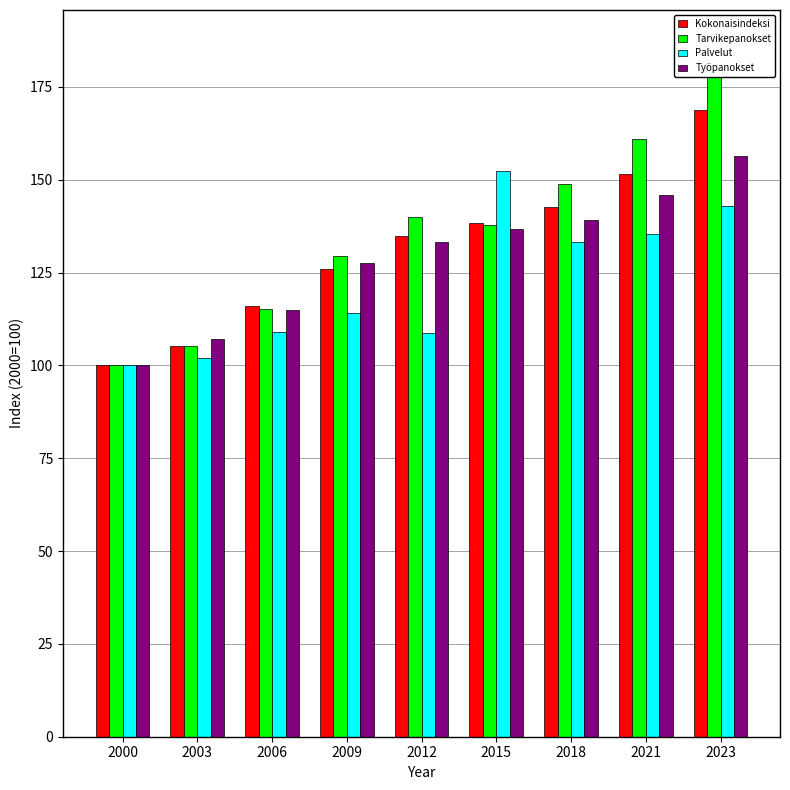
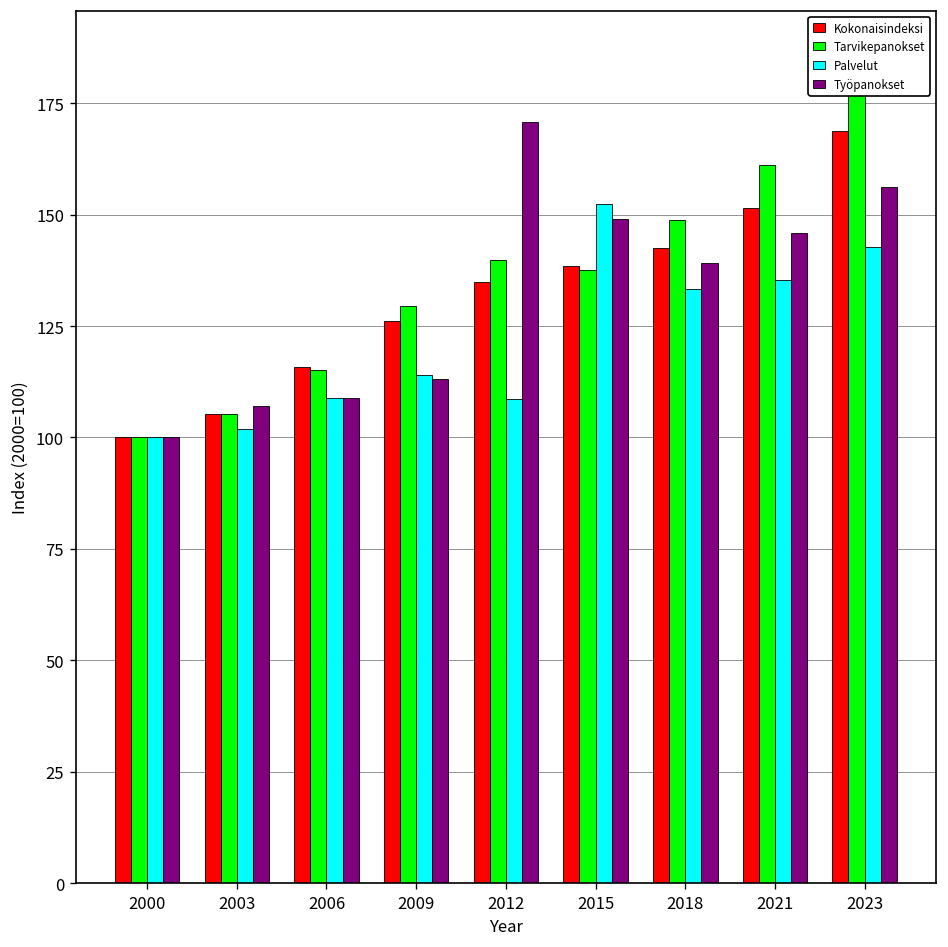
  {
    "Kokonaisindeksi": {
      "2000": 100,
      "2003": 105,
      "2006": 116,
      "2009": 126,
      "2012": 135,
      "2015": 138,
      "2018": 143,
      "2021": 152,
      "2023": 169
    },
    "Tarvikepanokset": {
      "2000": 100,
      "2003": 105,
      "2006": 115,
      "2009": 130,
      "2012": 140,
      "2015": 138,
      "2018": 149,
      "2021": 161
    },
    "Palvelut": {
      "2000": 100,
      "2003": 102,
      "2006": 109,
      "2009": 114,
      "2012": 109,
      "2015": 152,
      "2018": 133,
      "2021": 135,
      "2023": 143
    },
    "Työpanokset": {
      "2000": 100,
      "2003": 107,
-     "2006": 115,
-     "2009": 128,
-     "2012": 133,
-     "2015": 137,
+     "2006": 109,
+     "2009": 113,
+     "2012": 171,
+     "2015": 149,
      "2018": 139,
      "2021": 146,
      "2023": 156
    }
  }
